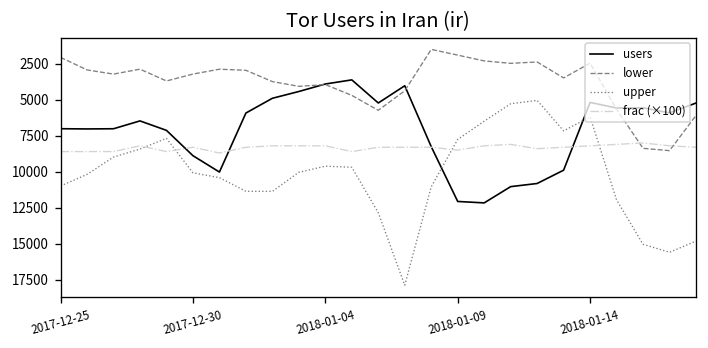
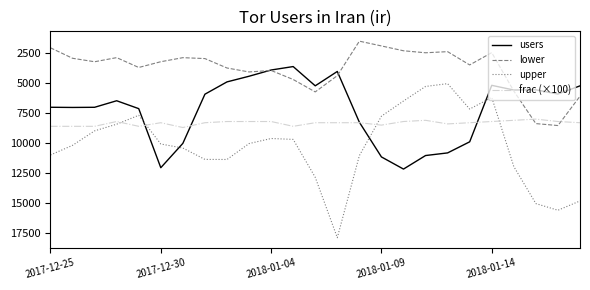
  {
    "users": {
      "2017-12-25": 7000,
-     "2017-12-30": 8900,
-     "2018-01-09": 12100
+     "2017-12-30": 12100,
+     "2018-01-09": 11200
    },
    "frac (×100)": {
      "2017-12-25": 8600,
      "2017-12-30": 8300,
      "2018-01-04": 8200,
      "2018-01-09": 8500,
      "2018-01-14": 8200
    }
  }
